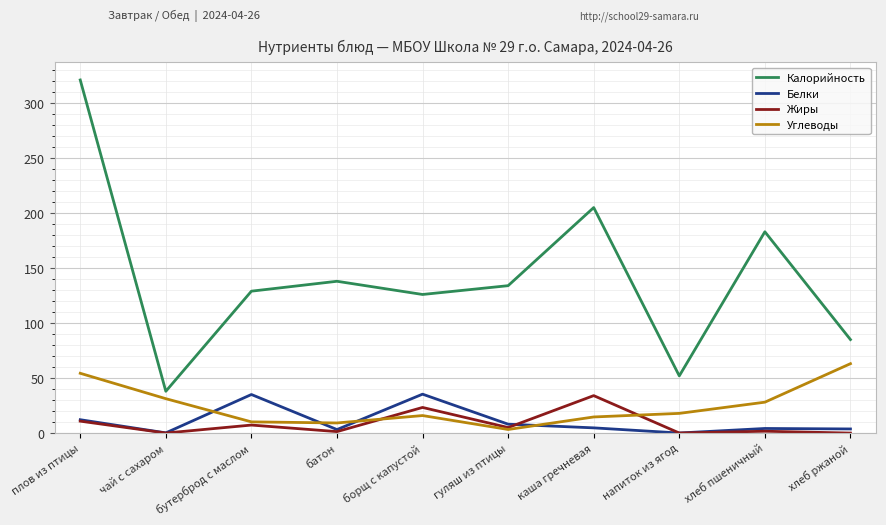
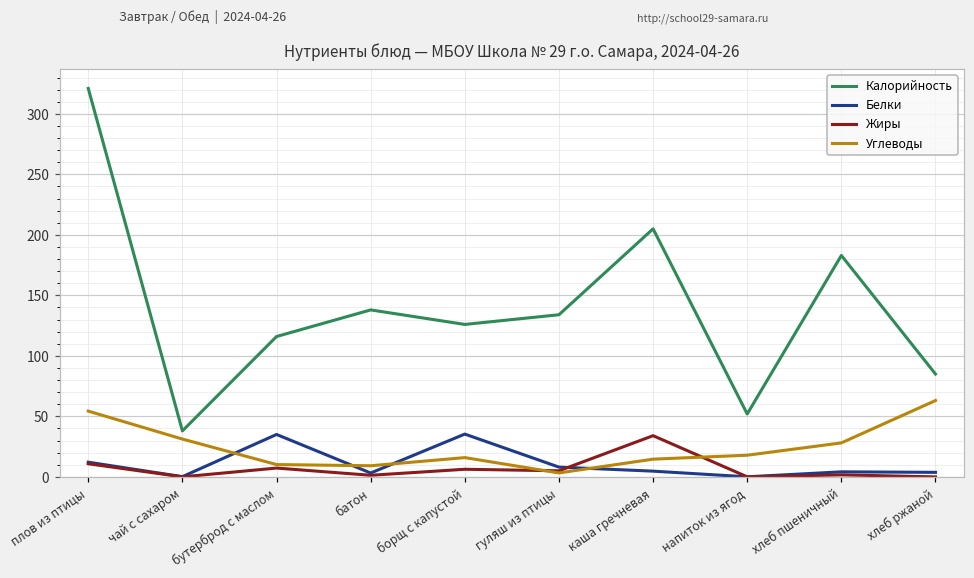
  {
    "Калорийность": {
      "плов из птицы": 321,
      "чай с сахаром": 38,
-     "бутерброд с маслом": 129,
+     "бутерброд с маслом": 116,
      "батон": 138,
      "борщ с капустой": 126,
      "гуляш из птицы": 134,
      "каша гречневая": 205,
      "напиток из ягод": 52,
      "хлеб пшеничный": 183,
      "хлеб ржаной": 85
    },
    "Белки": {
      "бутерброд с маслом": 35,
      "борщ с капустой": 35,
      "гуляш из птицы": 8,
      "каша гречневая": 5,
      "хлеб пшеничный": 4,
      "хлеб ржаной": 4
    },
    "Жиры": {
      "бутерброд с маслом": 7,
-     "борщ с капустой": 23,
+     "борщ с капустой": 6,
      "каша гречневая": 34,
      "хлеб пшеничный": 2,
      "хлеб ржаной": 0
    },
    "Углеводы": {
      "плов из птицы": 54,
      "чай с сахаром": 31,
      "бутерброд с маслом": 10,
      "батон": 9,
      "борщ с капустой": 16,
      "каша гречневая": 15,
      "напиток из ягод": 18,
      "хлеб пшеничный": 28,
      "хлеб ржаной": 63
    }
  }
